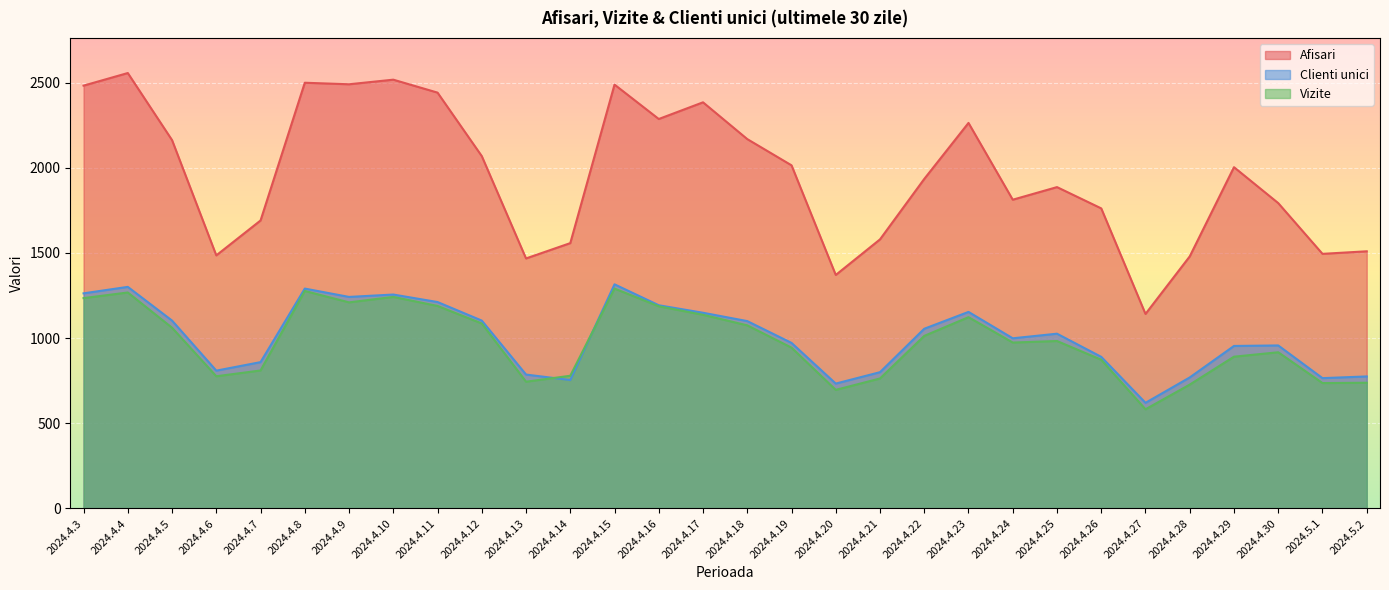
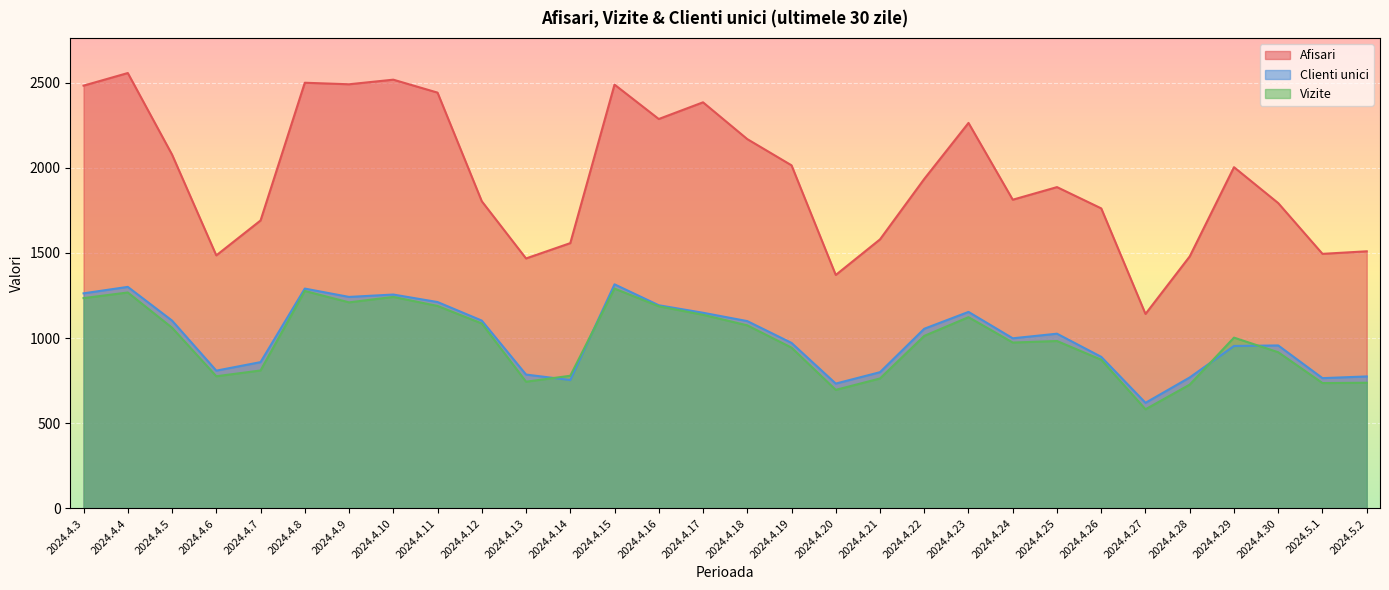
  {
    "Afisari": {
      "2024.4.3": 2480,
      "2024.4.4": 2560,
-     "2024.4.5": 2160,
+     "2024.4.5": 2080,
      "2024.4.6": 1490,
      "2024.4.7": 1690,
      "2024.4.8": 2500,
      "2024.4.9": 2490,
      "2024.4.10": 2520,
      "2024.4.11": 2440,
-     "2024.4.12": 2070,
+     "2024.4.12": 1800,
      "2024.4.13": 1470,
      "2024.4.14": 1560,
      "2024.4.15": 2490,
      "2024.4.16": 2290,
      "2024.4.17": 2390,
      "2024.4.18": 2170,
      "2024.4.19": 2020,
      "2024.4.20": 1370,
      "2024.4.21": 1580,
      "2024.4.22": 1940,
      "2024.4.23": 2260,
      "2024.4.24": 1810,
      "2024.4.25": 1890,
      "2024.4.26": 1760,
      "2024.4.27": 1140,
      "2024.4.28": 1480,
      "2024.4.29": 2000,
      "2024.4.30": 1790,
      "2024.5.1": 1500,
      "2024.5.2": 1510
    },
    "Clienti unici": {
      "2024.4.3": 1260,
      "2024.4.4": 1300,
      "2024.4.5": 1100,
      "2024.4.6": 810,
      "2024.4.7": 860,
      "2024.4.9": 1240,
      "2024.4.11": 1210,
      "2024.4.12": 1100,
      "2024.4.13": 790,
      "2024.4.14": 750,
      "2024.4.15": 1320,
      "2024.4.18": 1100,
      "2024.4.19": 970,
      "2024.4.20": 730,
      "2024.4.21": 800,
      "2024.4.22": 1060,
      "2024.4.23": 1150,
      "2024.4.24": 1000,
      "2024.4.25": 1030,
      "2024.4.26": 890,
      "2024.4.27": 620,
      "2024.4.28": 770,
      "2024.4.29": 950,
      "2024.4.30": 960,
      "2024.5.1": 770,
      "2024.5.2": 780
    },
    "Vizite": {
      "2024.4.3": 1240,
      "2024.4.4": 1270,
      "2024.4.5": 1060,
      "2024.4.6": 780,
      "2024.4.7": 810,
      "2024.4.9": 1210,
      "2024.4.11": 1190,
      "2024.4.12": 1090,
      "2024.4.13": 740,
      "2024.4.14": 780,
      "2024.4.15": 1290,
      "2024.4.18": 1080,
      "2024.4.19": 940,
      "2024.4.20": 700,
      "2024.4.21": 760,
      "2024.4.22": 1010,
      "2024.4.23": 1120,
      "2024.4.24": 970,
      "2024.4.25": 980,
      "2024.4.26": 870,
      "2024.4.27": 580,
      "2024.4.28": 730,
-     "2024.4.29": 890,
+     "2024.4.29": 1000,
      "2024.4.30": 920,
      "2024.5.1": 740,
      "2024.5.2": 740
    }
  }
